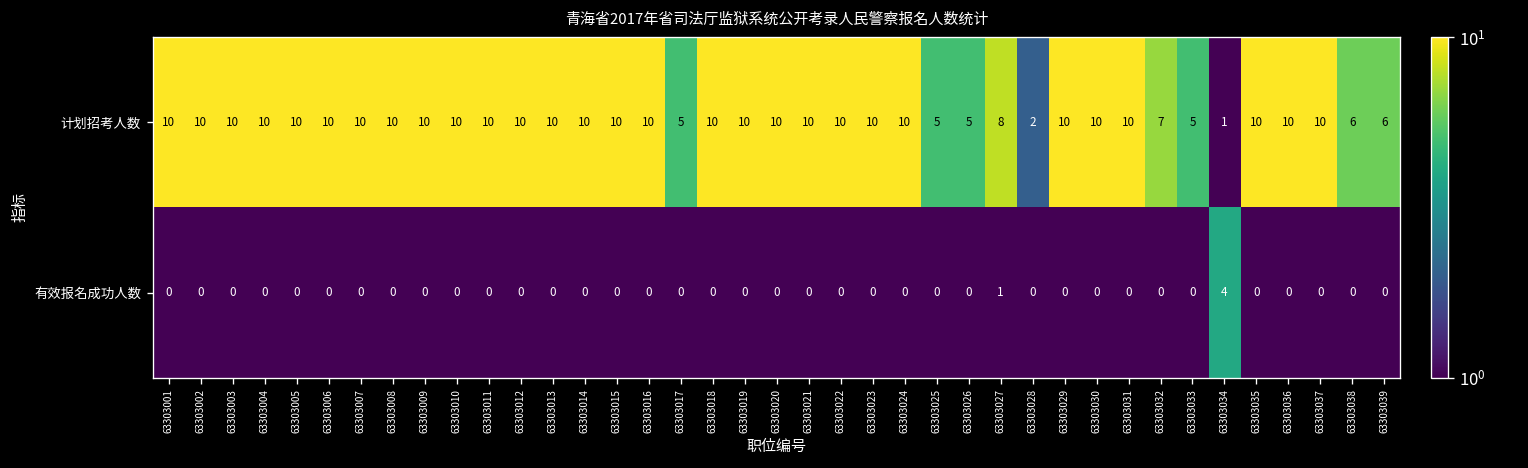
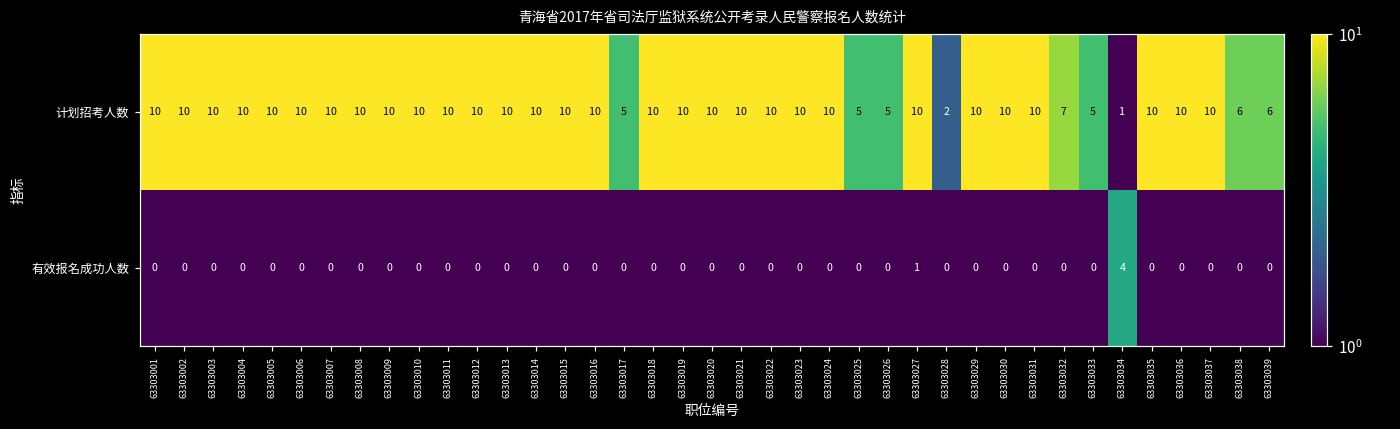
  {
    "计划招考人数": {
      "63303001": 10,
      "63303002": 10,
      "63303003": 10,
      "63303004": 10,
      "63303005": 10,
      "63303006": 10,
      "63303007": 10,
      "63303008": 10,
      "63303009": 10,
      "63303010": 10,
      "63303011": 10,
      "63303012": 10,
      "63303013": 10,
      "63303014": 10,
      "63303015": 10,
      "63303016": 10,
      "63303017": 5,
      "63303018": 10,
      "63303019": 10,
      "63303020": 10,
      "63303021": 10,
      "63303022": 10,
      "63303023": 10,
      "63303024": 10,
      "63303025": 5,
      "63303026": 5,
-     "63303027": 8,
+     "63303027": 10,
      "63303028": 2,
      "63303029": 10,
      "63303030": 10,
      "63303031": 10,
      "63303032": 7,
      "63303033": 5,
      "63303034": 1,
      "63303035": 10,
      "63303036": 10,
      "63303037": 10,
      "63303038": 6,
      "63303039": 6
    },
    "有效报名成功人数": {
      "63303001": 0,
      "63303002": 0,
      "63303003": 0,
      "63303004": 0,
      "63303005": 0,
      "63303006": 0,
      "63303007": 0,
      "63303008": 0,
      "63303009": 0,
      "63303010": 0,
      "63303011": 0,
      "63303012": 0,
      "63303013": 0,
      "63303014": 0,
      "63303015": 0,
      "63303016": 0,
      "63303017": 0,
      "63303018": 0,
      "63303019": 0,
      "63303020": 0,
      "63303021": 0,
      "63303022": 0,
      "63303023": 0,
      "63303024": 0,
      "63303025": 0,
      "63303026": 0,
      "63303027": 1,
      "63303028": 0,
      "63303029": 0,
      "63303030": 0,
      "63303031": 0,
      "63303032": 0,
      "63303033": 0,
      "63303034": 4,
      "63303035": 0,
      "63303036": 0,
      "63303037": 0,
      "63303038": 0,
      "63303039": 0
    }
  }
